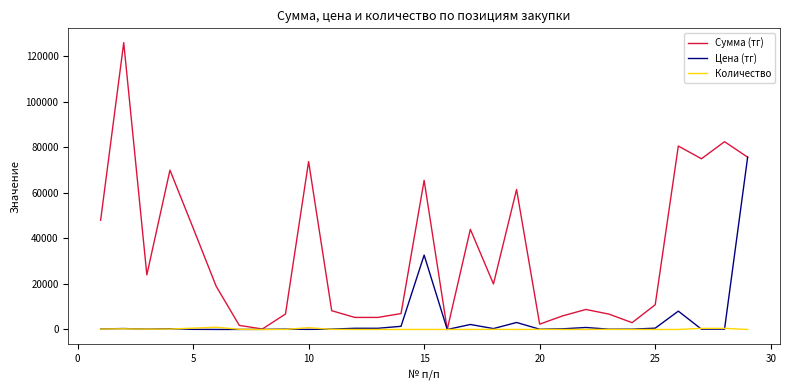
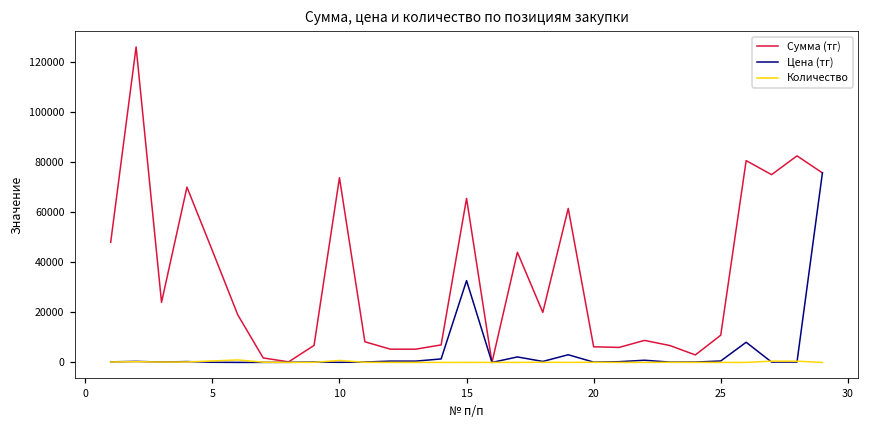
  {
    "Сумма (тг)": {
      "5": 45000,
      "10": 74000,
      "15": 66000,
-     "20": 2000,
+     "20": 6000,
      "25": 11000
    },
    "Цена (тг)": {
      "15": 33000
    },
    "Количество": {
      "15": 0
    }
  }
